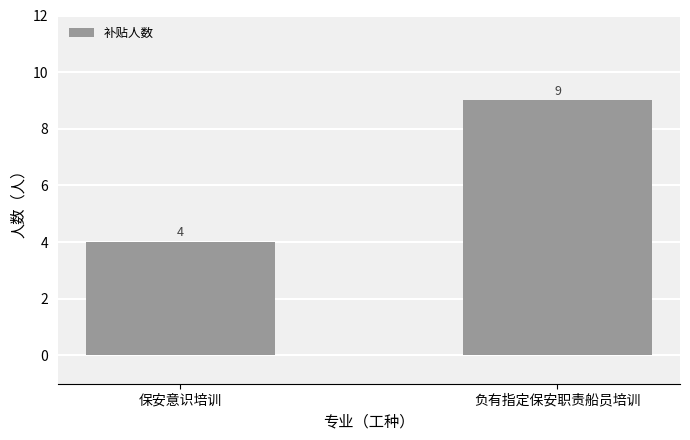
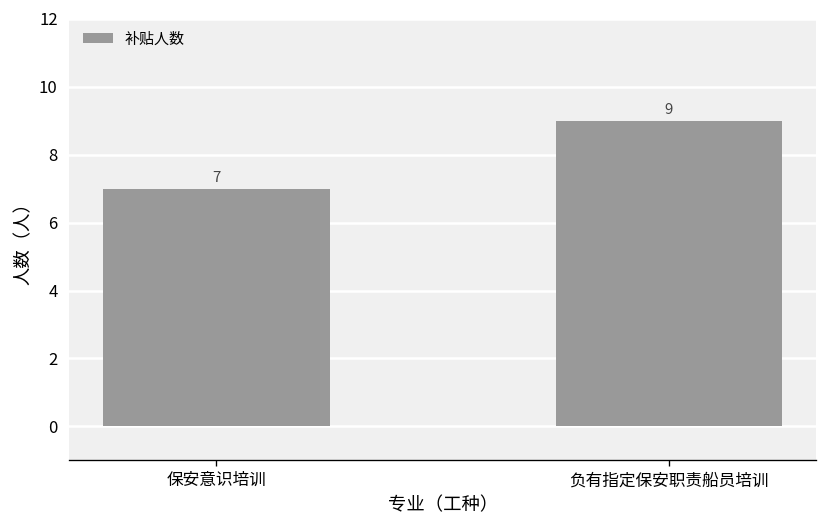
  {
-   "保安意识培训": 4,
+   "保安意识培训": 7,
    "负有指定保安职责船员培训": 9
  }
